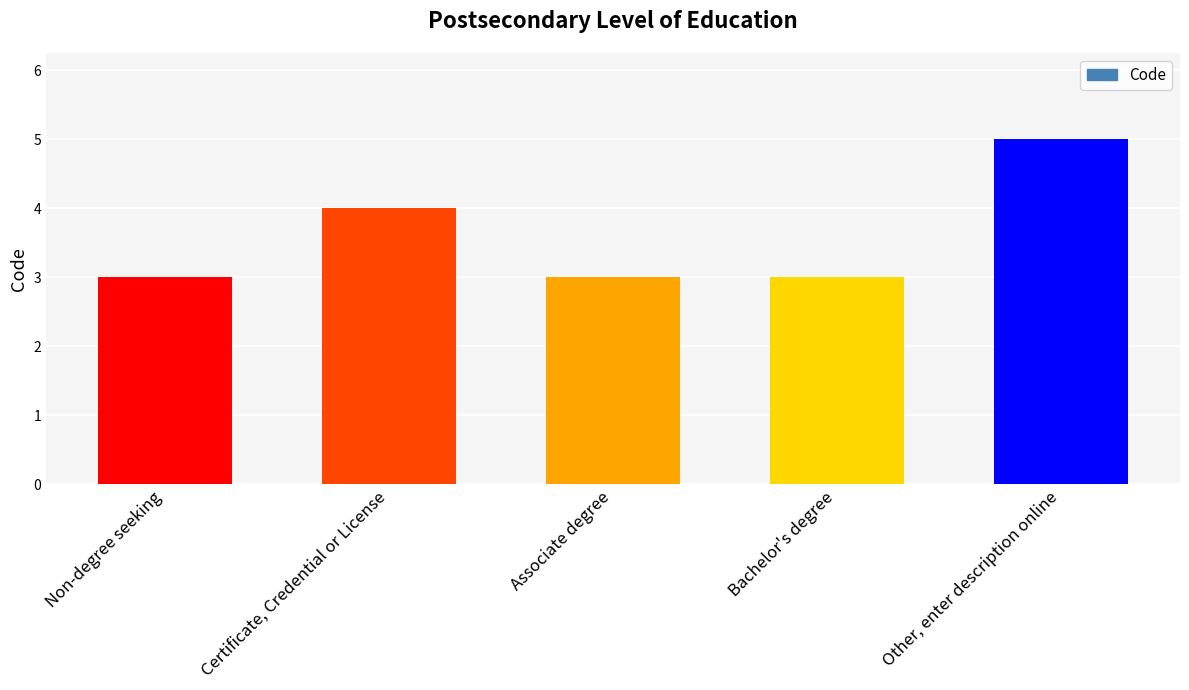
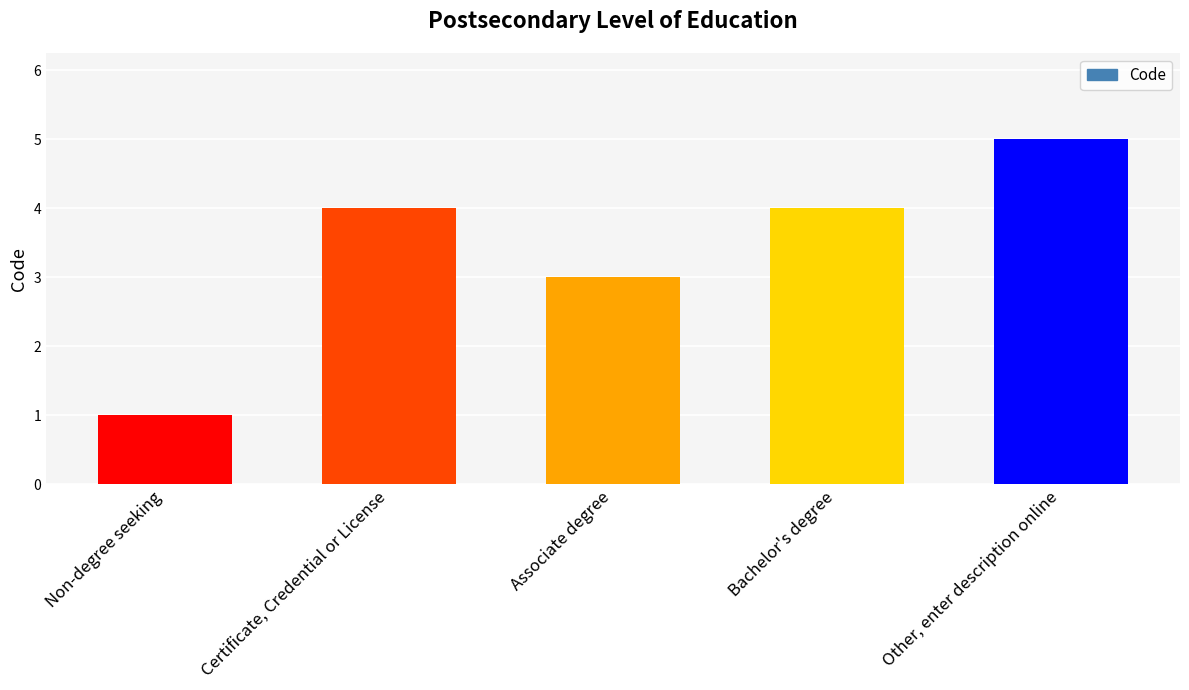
  {
-   "Non-degree seeking": 3,
+   "Non-degree seeking": 1,
    "Certificate, Credential or License": 4,
    "Associate degree": 3,
-   "Bachelor's degree": 3,
+   "Bachelor's degree": 4,
    "Other, enter description online": 5
  }
